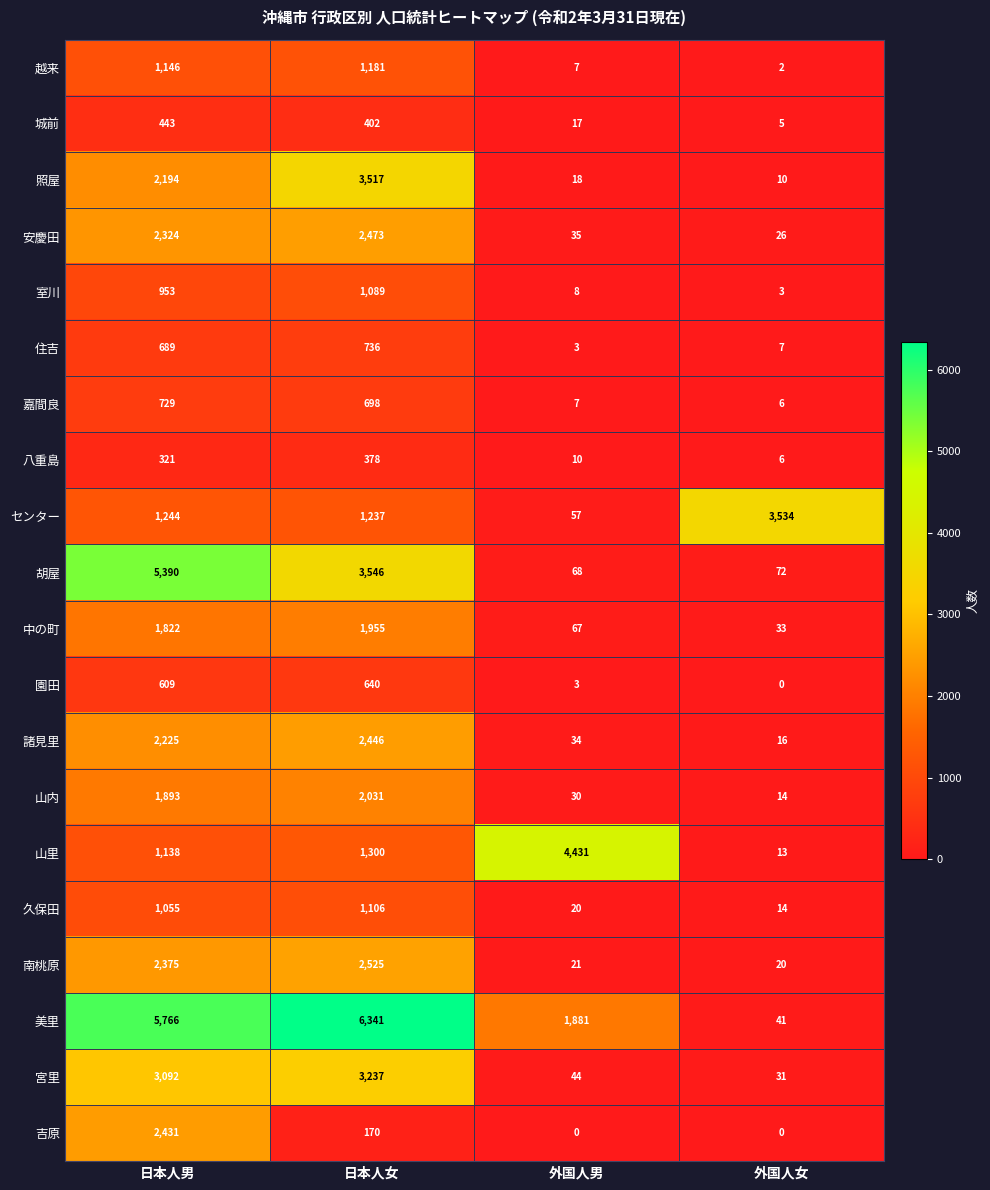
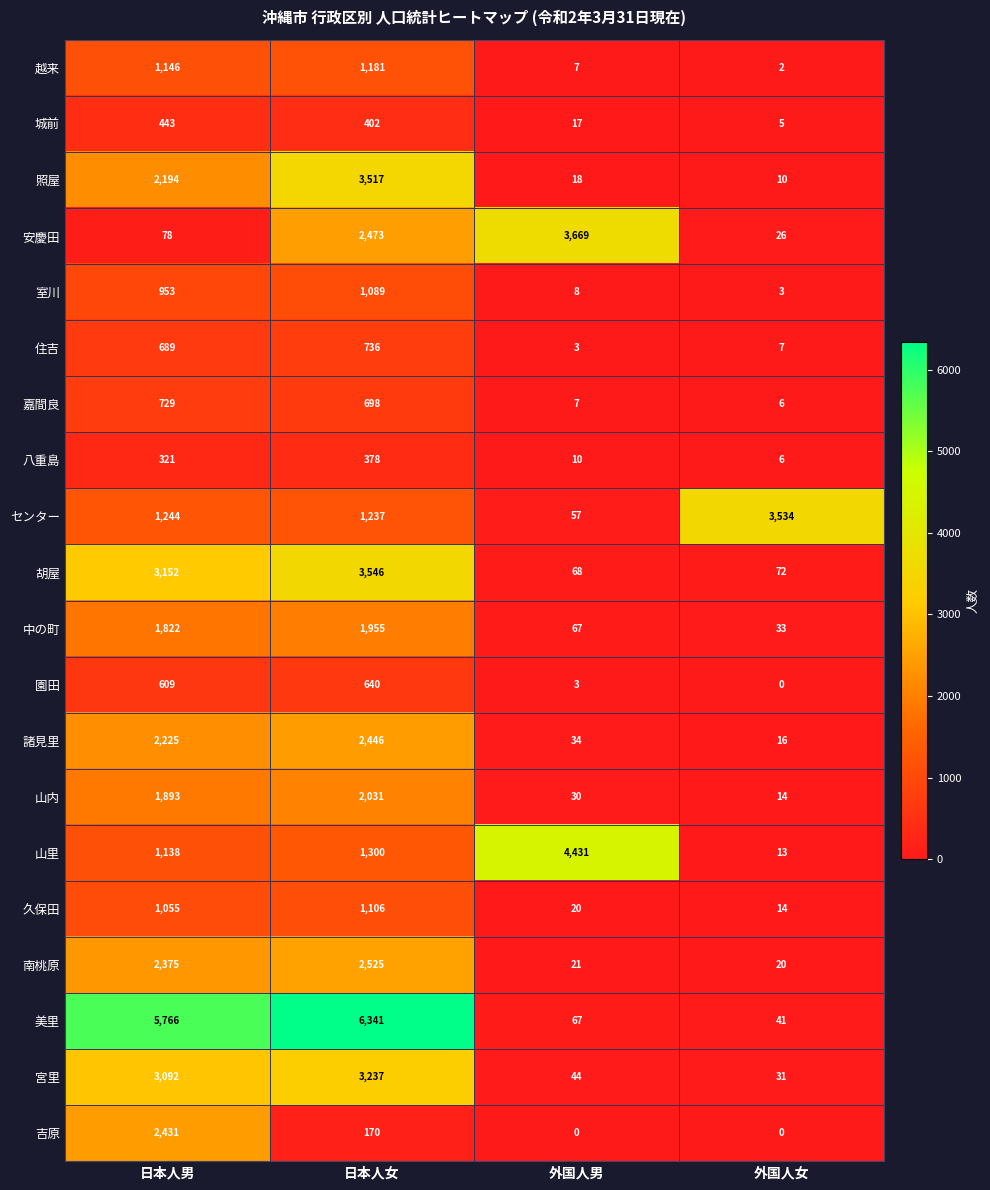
  {
    "越来": {
      "日本人男": "1,146",
      "日本人女": "1,181",
      "外国人男": "7",
      "外国人女": "2"
    },
    "城前": {
      "日本人男": "443",
      "日本人女": "402",
      "外国人男": "17",
      "外国人女": "5"
    },
    "照屋": {
      "日本人男": "2,194",
      "日本人女": "3,517",
      "外国人男": "18",
      "外国人女": "10"
    },
    "安慶田": {
-     "日本人男": "2,324",
+     "日本人男": "78",
      "日本人女": "2,473",
-     "外国人男": "35",
+     "外国人男": "3,669",
      "外国人女": "26"
    },
    "室川": {
      "日本人男": "953",
      "日本人女": "1,089",
      "外国人男": "8",
      "外国人女": "3"
    },
    "住吉": {
      "日本人男": "689",
      "日本人女": "736",
      "外国人男": "3",
      "外国人女": "7"
    },
    "嘉間良": {
      "日本人男": "729",
      "日本人女": "698",
      "外国人男": "7",
      "外国人女": "6"
    },
    "八重島": {
      "日本人男": "321",
      "日本人女": "378",
      "外国人男": "10",
      "外国人女": "6"
    },
    "センター": {
      "日本人男": "1,244",
      "日本人女": "1,237",
      "外国人男": "57",
      "外国人女": "3,534"
    },
    "胡屋": {
-     "日本人男": "5,390",
+     "日本人男": "3,152",
      "日本人女": "3,546",
      "外国人男": "68",
      "外国人女": "72"
    },
    "中の町": {
      "日本人男": "1,822",
      "日本人女": "1,955",
      "外国人男": "67",
      "外国人女": "33"
    },
    "園田": {
      "日本人男": "609",
      "日本人女": "640",
      "外国人男": "3",
      "外国人女": "0"
    },
    "諸見里": {
      "日本人男": "2,225",
      "日本人女": "2,446",
      "外国人男": "34",
      "外国人女": "16"
    },
    "山内": {
      "日本人男": "1,893",
      "日本人女": "2,031",
      "外国人男": "30",
      "外国人女": "14"
    },
    "山里": {
      "日本人男": "1,138",
      "日本人女": "1,300",
      "外国人男": "4,431",
      "外国人女": "13"
    },
    "久保田": {
      "日本人男": "1,055",
      "日本人女": "1,106",
      "外国人男": "20",
      "外国人女": "14"
    },
    "南桃原": {
      "日本人男": "2,375",
      "日本人女": "2,525",
      "外国人男": "21",
      "外国人女": "20"
    },
    "美里": {
      "日本人男": "5,766",
      "日本人女": "6,341",
-     "外国人男": "1,881",
+     "外国人男": "67",
      "外国人女": "41"
    },
    "宮里": {
      "日本人男": "3,092",
      "日本人女": "3,237",
      "外国人男": "44",
      "外国人女": "31"
    },
    "吉原": {
      "日本人男": "2,431",
      "日本人女": "170",
      "外国人男": "0",
      "外国人女": "0"
    }
  }
